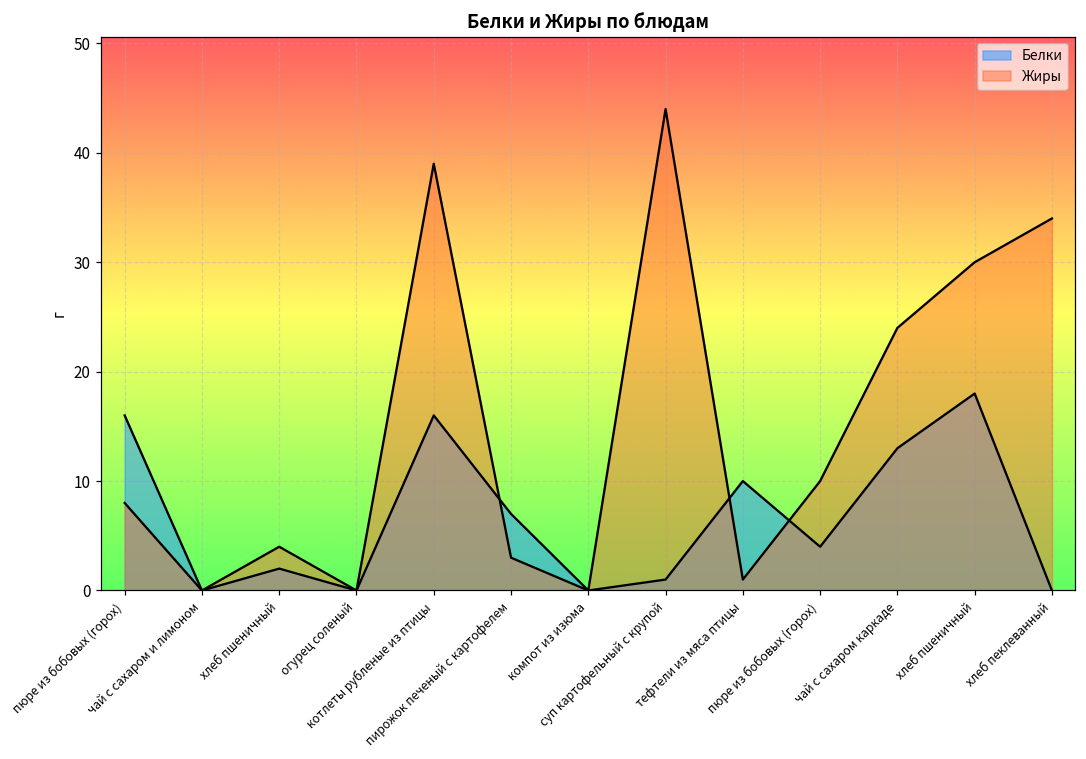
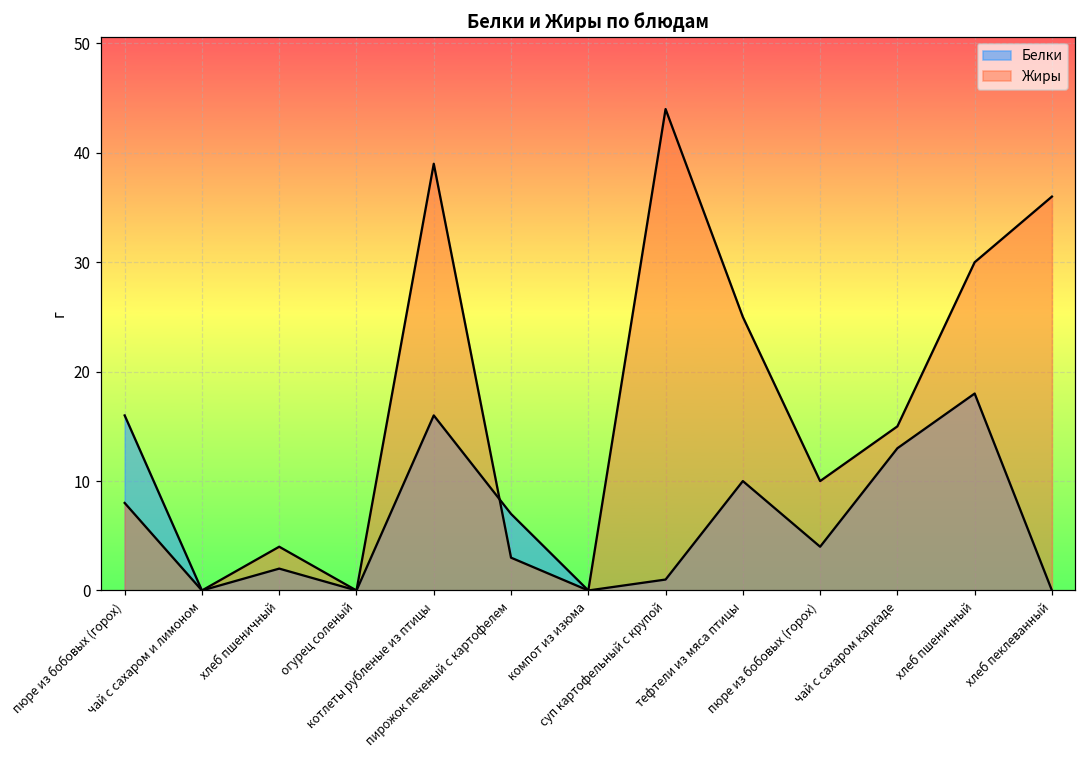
  {
    "Белки": {
      "котлеты рубленые из птицы": 16,
      "пирожок печеный с картофелем": 7,
      "суп картофельный с крупой": 1,
      "тефтели из мяса птицы": 10,
      "чай с сахаром каркаде": 13,
      "хлеб пеклеванный": 0
    },
    "Жиры": {
      "котлеты рубленые из птицы": 39,
      "пирожок печеный с картофелем": 3,
      "суп картофельный с крупой": 44,
-     "тефтели из мяса птицы": 1,
-     "чай с сахаром каркаде": 24,
-     "хлеб пеклеванный": 34
+     "тефтели из мяса птицы": 25,
+     "чай с сахаром каркаде": 15,
+     "хлеб пеклеванный": 36
    }
  }
